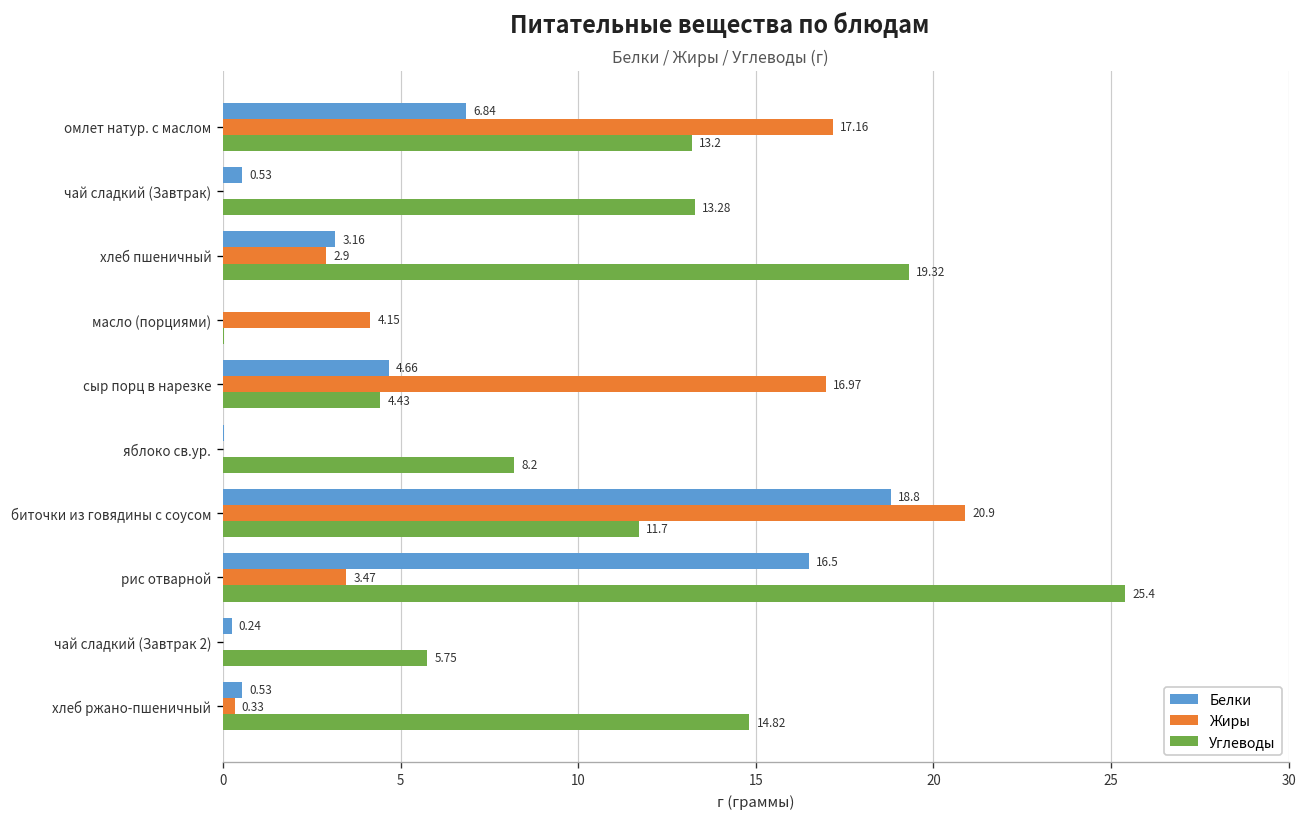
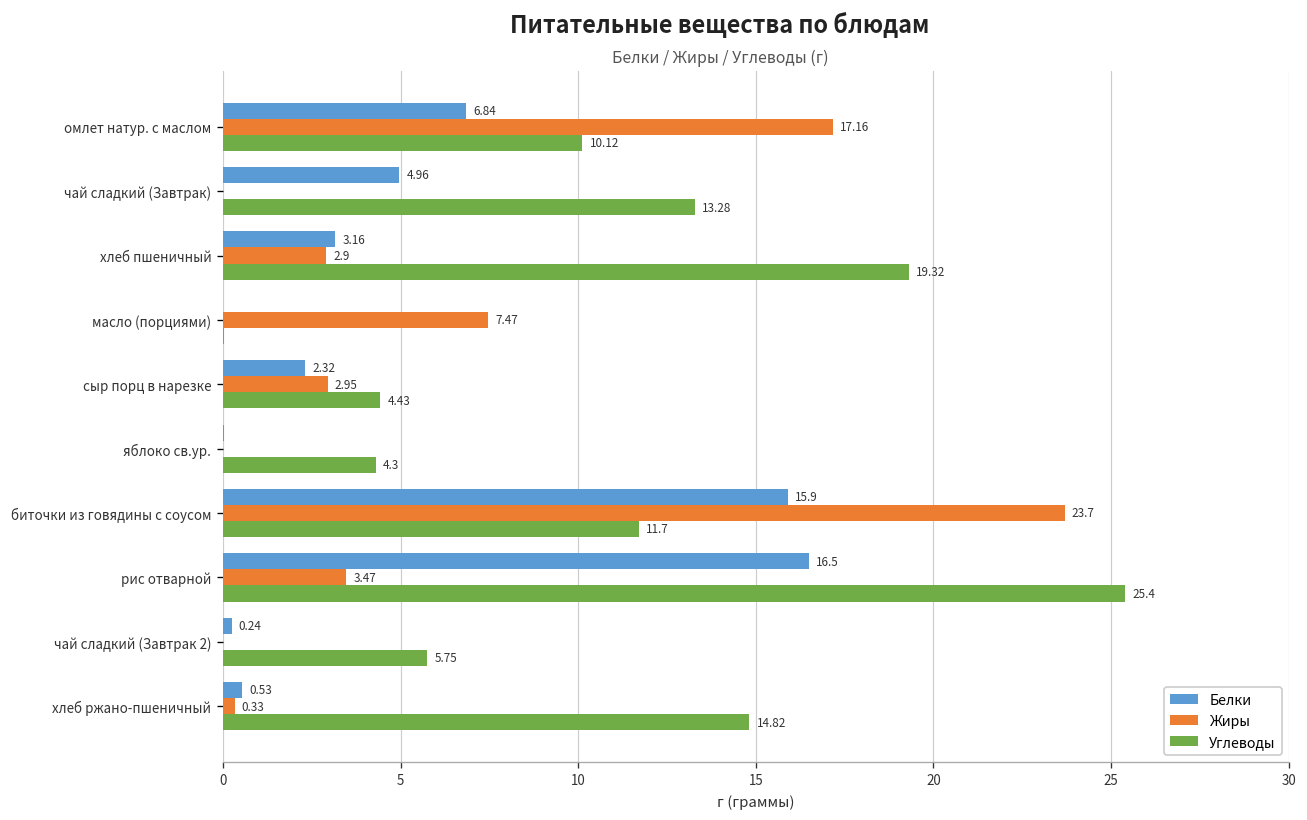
  {
    "Белки": {
      "омлет натур. с маслом": 6.84,
-     "чай сладкий (Завтрак)": 0.53,
+     "чай сладкий (Завтрак)": 4.96,
      "хлеб пшеничный": 3.16,
-     "сыр порц в нарезке": 4.66,
-     "биточки из говядины с соусом": 18.8,
+     "сыр порц в нарезке": 2.32,
+     "биточки из говядины с соусом": 15.9,
      "рис отварной": 16.5,
      "чай сладкий (Завтрак 2)": 0.24,
      "хлеб ржано-пшеничный": 0.53
    },
    "Жиры": {
      "омлет натур. с маслом": 17.16,
      "хлеб пшеничный": 2.9,
-     "масло (порциями)": 4.15,
-     "сыр порц в нарезке": 16.97,
-     "биточки из говядины с соусом": 20.9,
+     "масло (порциями)": 7.47,
+     "сыр порц в нарезке": 2.95,
+     "биточки из говядины с соусом": 23.7,
      "рис отварной": 3.47,
      "хлеб ржано-пшеничный": 0.33
    },
    "Углеводы": {
-     "омлет натур. с маслом": 13.2,
+     "омлет натур. с маслом": 10.12,
      "чай сладкий (Завтрак)": 13.28,
      "хлеб пшеничный": 19.32,
      "сыр порц в нарезке": 4.43,
-     "яблоко св.ур.": 8.2,
+     "яблоко св.ур.": 4.3,
      "биточки из говядины с соусом": 11.7,
      "рис отварной": 25.4,
      "чай сладкий (Завтрак 2)": 5.75,
      "хлеб ржано-пшеничный": 14.82
    }
  }
